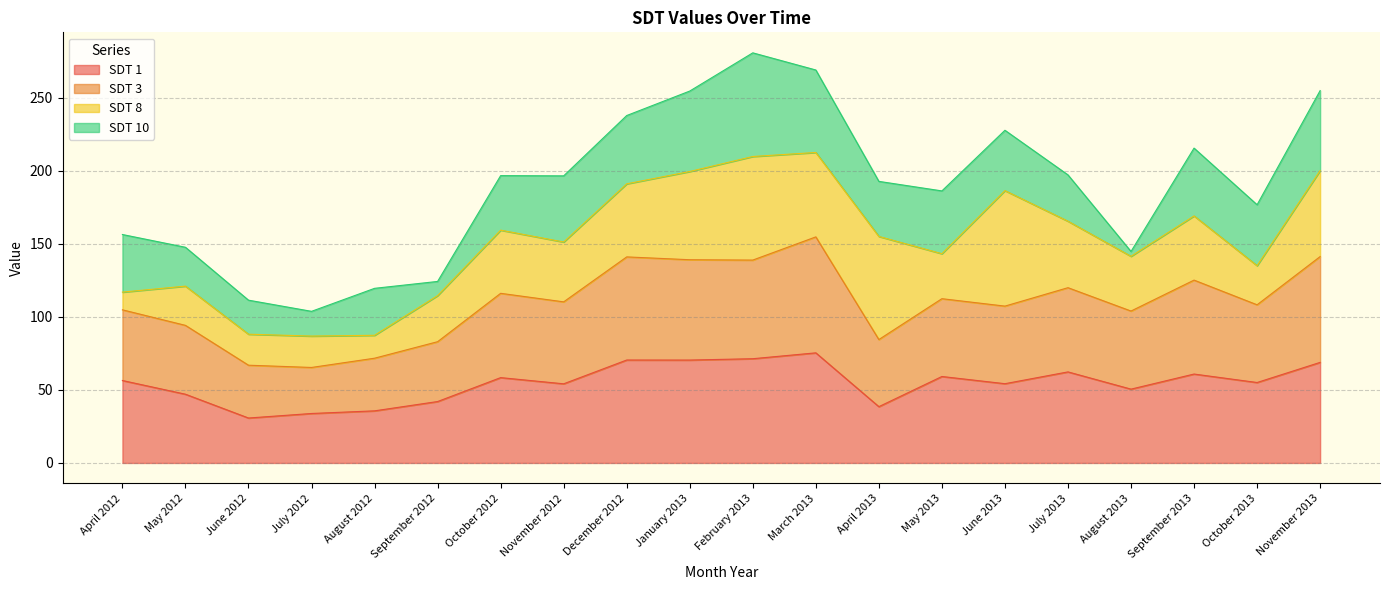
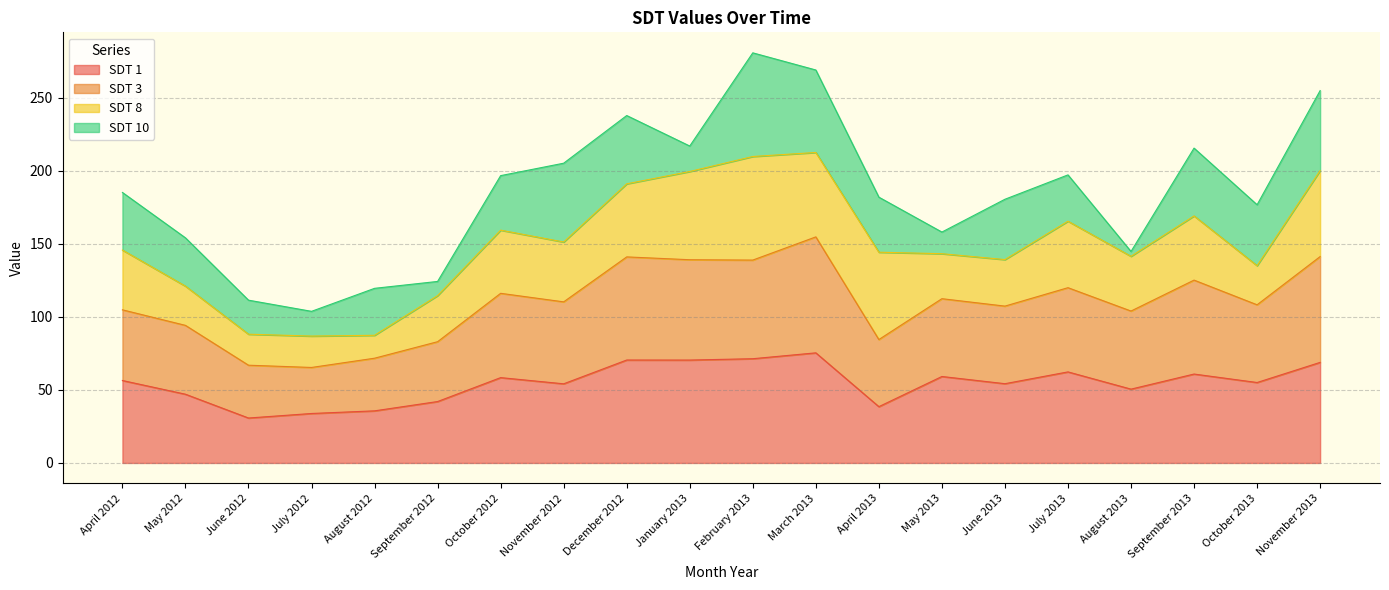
  {
    "SDT 8": {
-     "April 2012": 12,
+     "April 2012": 41,
      "May 2012": 27,
      "June 2012": 21,
      "July 2012": 22,
      "August 2012": 16,
      "September 2012": 32,
      "October 2012": 43,
      "November 2012": 41,
      "December 2012": 50,
      "January 2013": 60,
      "February 2013": 71,
      "March 2013": 58,
-     "April 2013": 71,
+     "April 2013": 60,
      "May 2013": 31,
-     "June 2013": 79,
+     "June 2013": 32,
      "July 2013": 46,
      "August 2013": 37,
      "September 2013": 44,
      "October 2013": 27,
      "November 2013": 59
    },
    "SDT 10": {
      "April 2012": 39,
-     "May 2012": 27,
+     "May 2012": 33,
      "June 2012": 23,
      "July 2012": 17,
      "August 2012": 32,
      "September 2012": 10,
      "October 2012": 37,
-     "November 2012": 45,
+     "November 2012": 54,
      "December 2012": 47,
-     "January 2013": 55,
+     "January 2013": 17,
      "February 2013": 71,
      "March 2013": 56,
      "April 2013": 38,
-     "May 2013": 43,
+     "May 2013": 15,
      "June 2013": 41,
      "July 2013": 32,
      "August 2013": 3,
      "September 2013": 46,
      "October 2013": 42,
      "November 2013": 55
    }
  }
